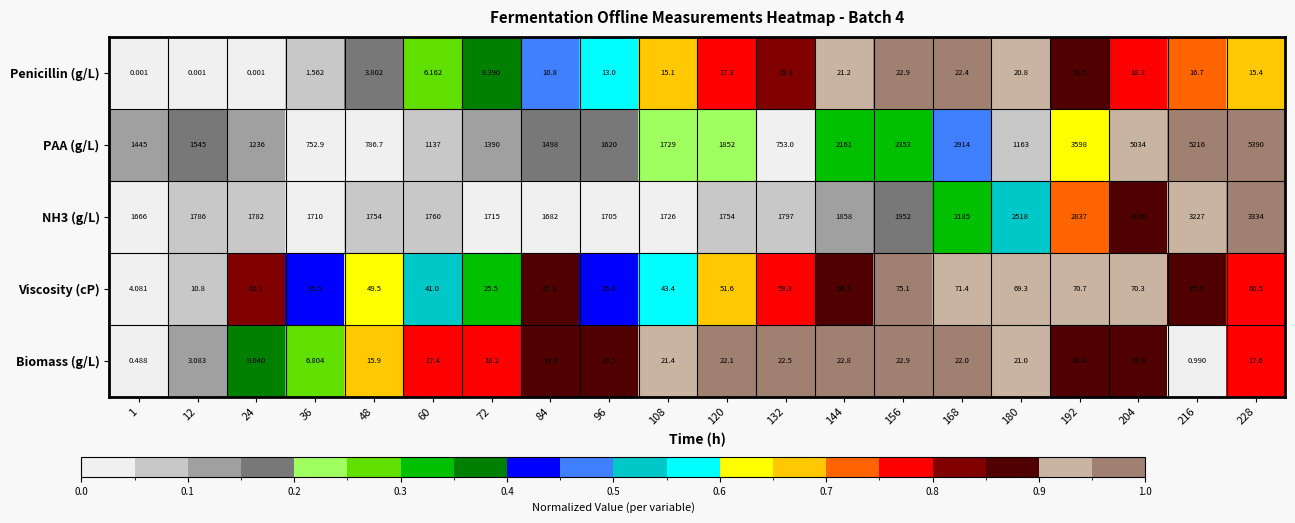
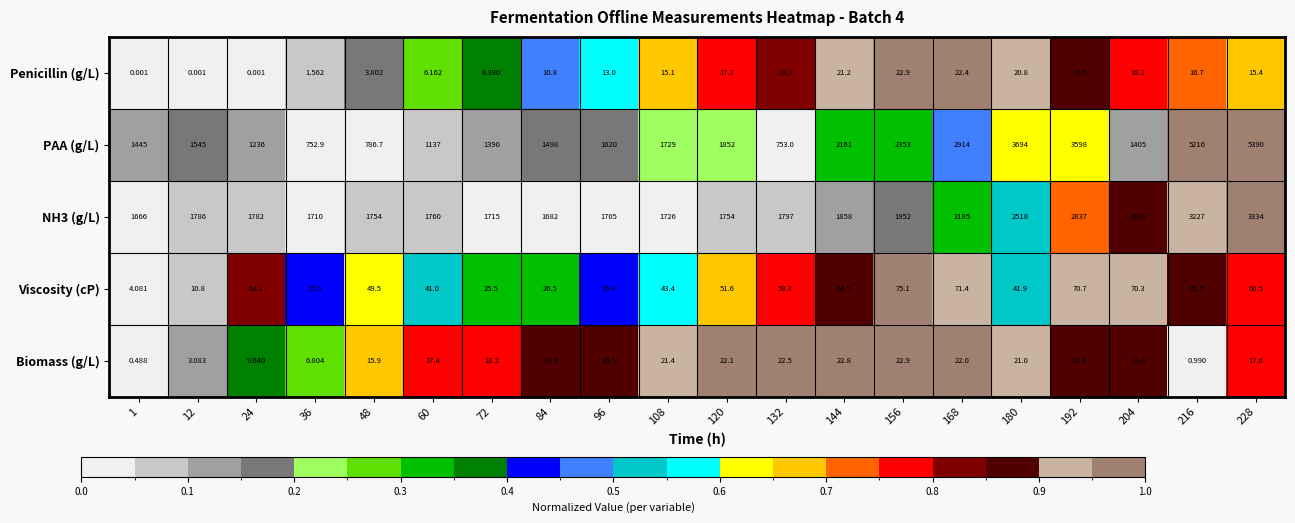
  {
    "Penicillin (g/L)": {
      "1": 0.001,
      "12": 0.001,
      "24": 0.001,
      "36": 1.562,
      "48": 3.802,
      "60": 6.162,
      "72": 8.390,
      "84": 10.8,
      "96": 13.0,
      "108": 15.1,
      "120": 17.3,
      "132": 19.3,
      "144": 21.2,
      "156": 22.9,
      "168": 22.4,
      "180": 20.8,
      "192": 19.5,
      "204": 18.2,
      "216": 16.7,
      "228": 15.4
    },
    "PAA (g/L)": {
      "1": 1445,
      "12": 1545,
      "24": 1236,
      "36": 752.9,
      "48": 786.7,
      "60": 1137,
      "72": 1390,
      "84": 1498,
      "96": 1620,
      "108": 1729,
      "120": 1852,
      "132": 753.0,
      "144": 2161,
      "156": 2353,
      "168": 2914,
-     "180": 1163,
+     "180": 3694,
      "192": 3598,
-     "204": 5034,
+     "204": 1405,
      "216": 5216,
      "228": 5390
    },
    "NH3 (g/L)": {
      "1": 1666,
      "12": 1786,
      "24": 1782,
      "36": 1710,
      "48": 1754,
      "60": 1760,
      "72": 1715,
      "84": 1682,
      "96": 1705,
      "108": 1726,
      "120": 1754,
      "132": 1797,
      "144": 1858,
      "156": 1952,
      "168": 2185,
      "180": 2518,
      "192": 2837,
      "204": 3106,
      "216": 3227,
      "228": 3334
    },
    "Viscosity (cP)": {
      "1": 4.081,
      "12": 10.8,
      "24": 62.1,
      "36": 35.5,
      "48": 49.5,
      "60": 41.0,
      "72": 25.5,
-     "84": 67.8,
+     "84": 26.5,
      "96": 35.0,
      "108": 43.4,
      "120": 51.6,
      "132": 59.3,
      "144": 66.5,
      "156": 75.1,
      "168": 71.4,
-     "180": 69.3,
+     "180": 41.9,
      "192": 70.7,
      "204": 70.3,
      "216": 65.5,
      "228": 60.5
    },
    "Biomass (g/L)": {
      "1": 0.488,
      "12": 3.083,
      "24": 9.040,
      "36": 6.804,
      "48": 15.9,
      "60": 17.4,
      "72": 18.2,
      "84": 19.6,
      "96": 20.5,
      "108": 21.4,
      "120": 22.1,
      "132": 22.5,
      "144": 22.8,
      "156": 22.9,
      "168": 22.0,
      "180": 21.0,
      "192": 20.4,
      "204": 19.6,
      "216": 0.990,
      "228": 17.6
    }
  }
